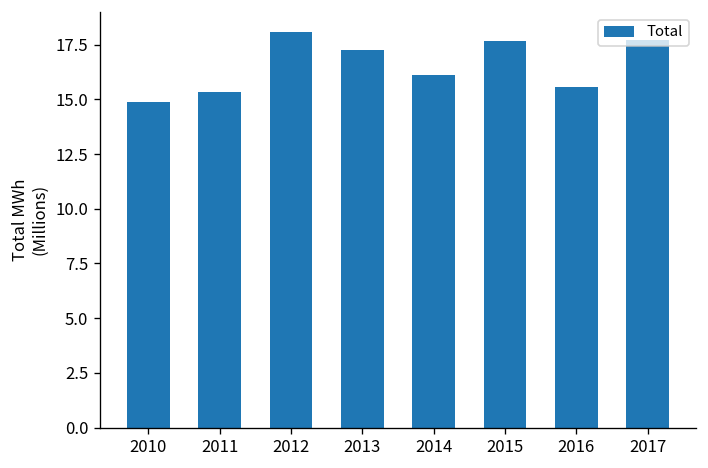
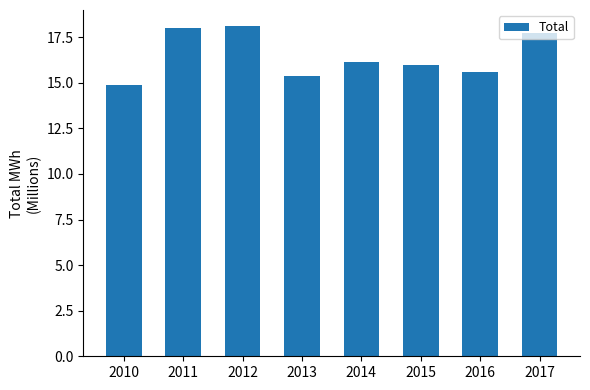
  {
    "2010": 14.9,
-   "2011": 15.4,
+   "2011": 18.0,
    "2012": 18.1,
-   "2013": 17.3,
+   "2013": 15.4,
    "2014": 16.1,
-   "2015": 17.7,
+   "2015": 16.0,
    "2016": 15.6
  }
